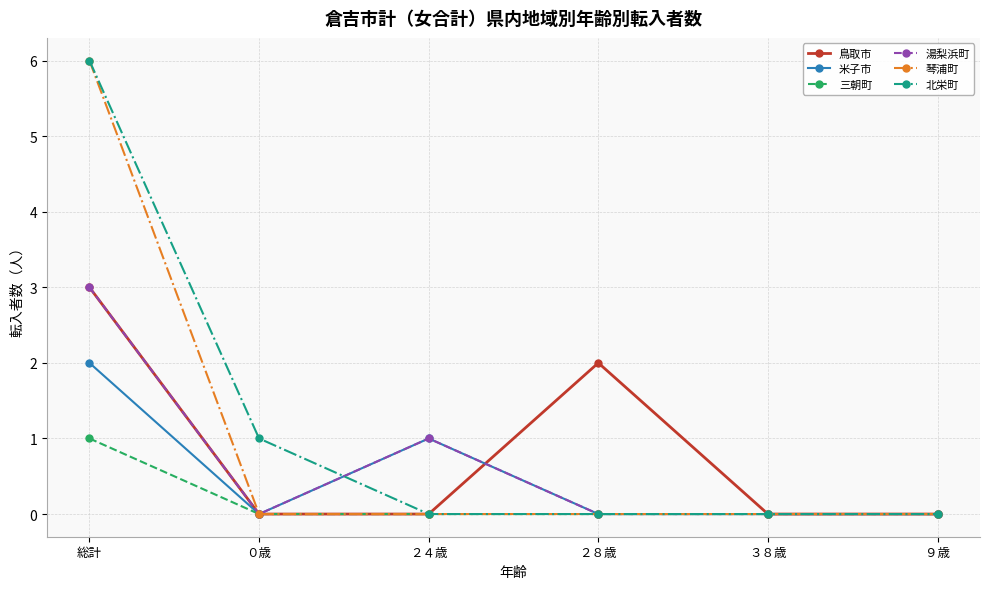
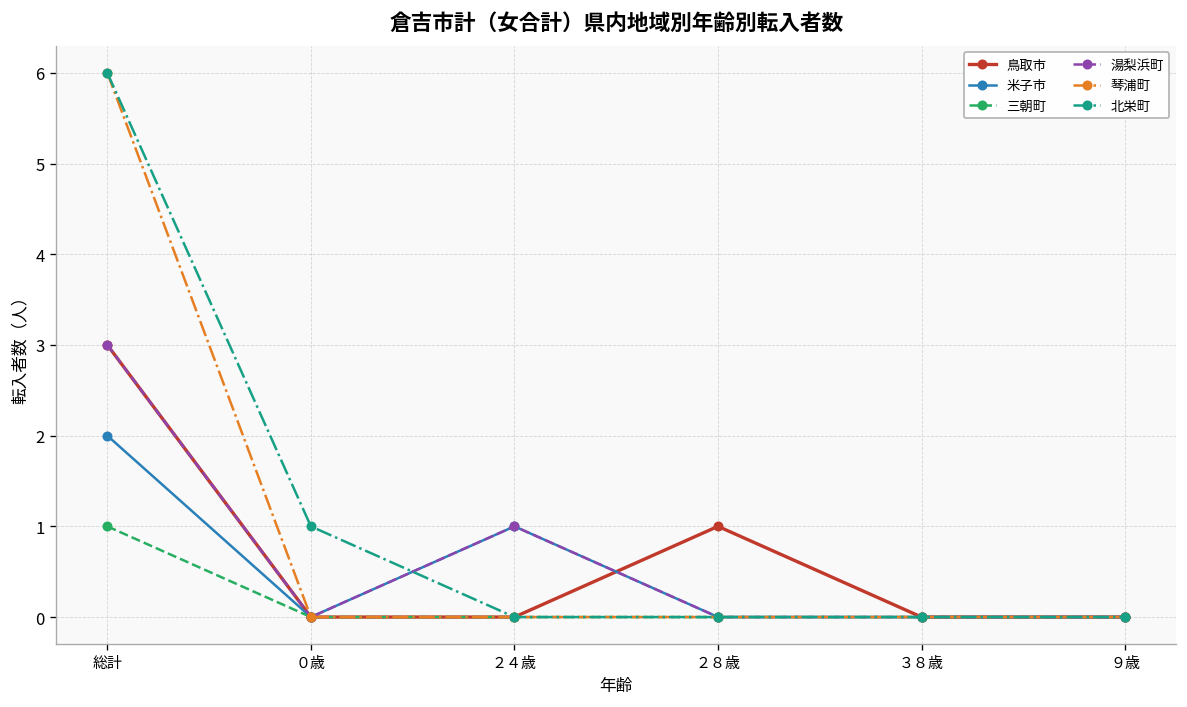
  {
    "鳥取市": {
-     "２８歳": 2
+     "２８歳": 1
    },
    "米子市": {
      "総計": 2
    }
  }
